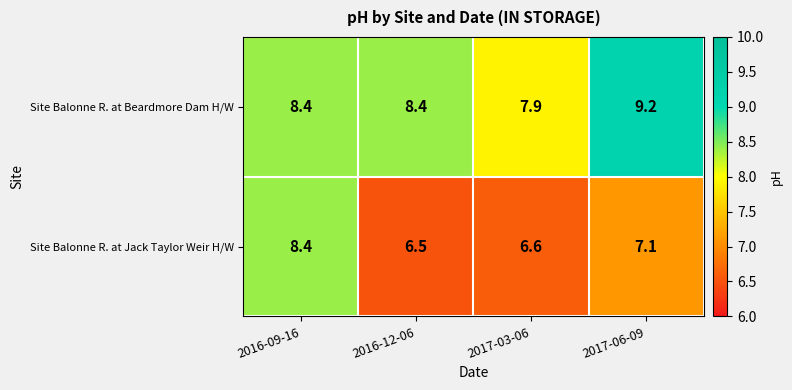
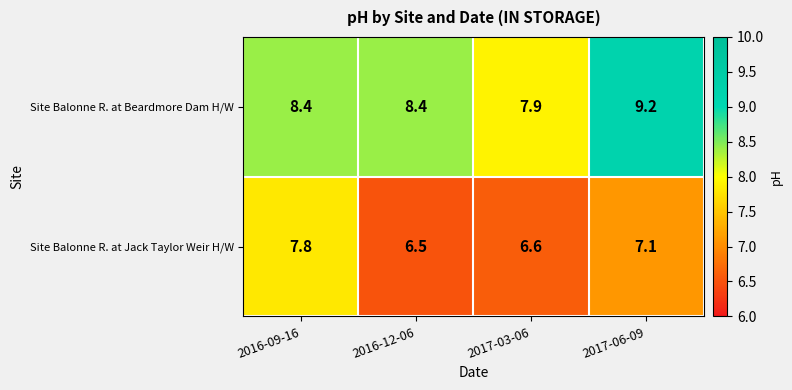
  {
    "Site Balonne R. at Beardmore Dam H/W": {
      "2016-09-16": 8.4,
      "2016-12-06": 8.4,
      "2017-03-06": 7.9,
      "2017-06-09": 9.2
    },
    "Site Balonne R. at Jack Taylor Weir H/W": {
-     "2016-09-16": 8.4,
+     "2016-09-16": 7.8,
      "2016-12-06": 6.5,
      "2017-03-06": 6.6,
      "2017-06-09": 7.1
    }
  }
